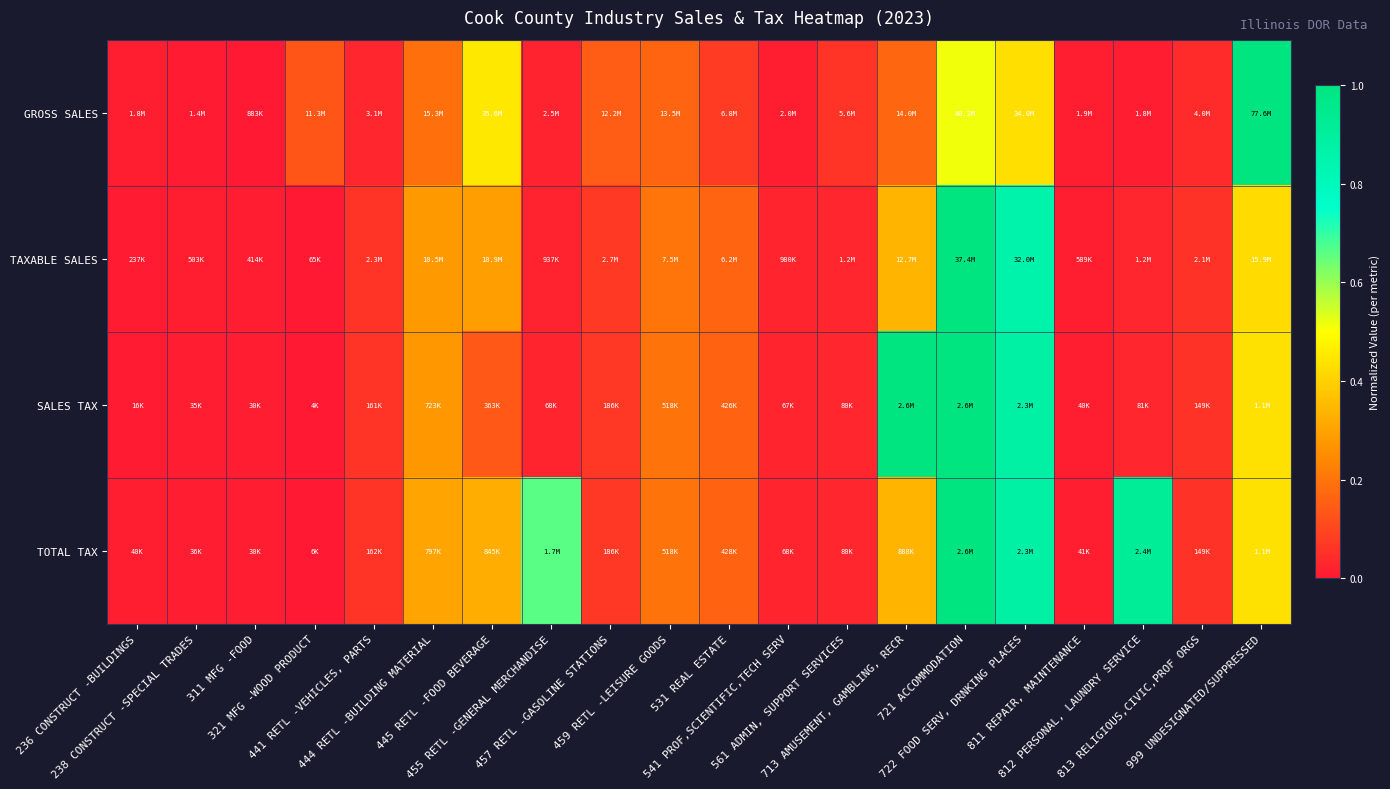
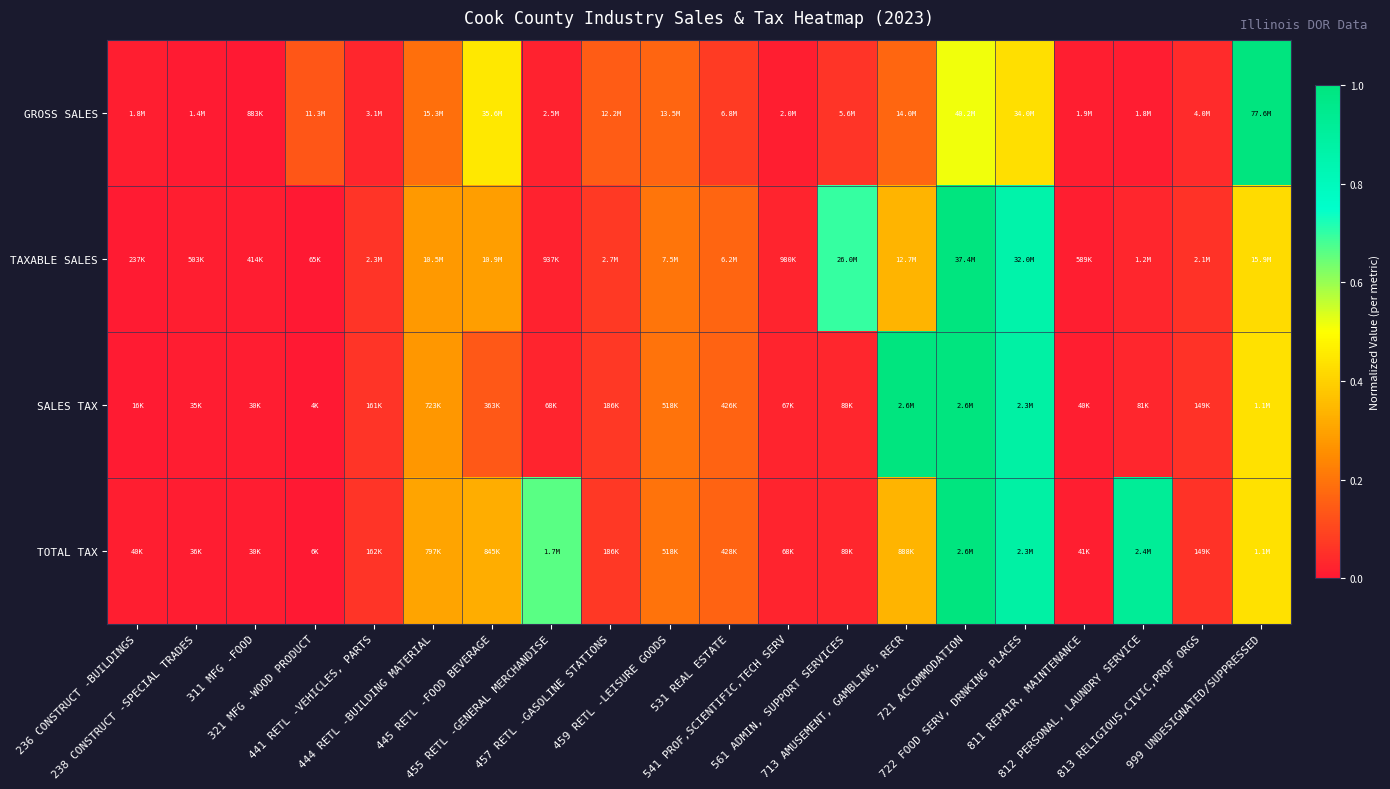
  {
    "GROSS SALES": {
      "236 CONSTRUCT -BUILDINGS": "1.8M",
      "238 CONSTRUCT -SPECIAL TRADES": "1.4M",
      "311 MFG -FOOD": "883K",
      "321 MFG -WOOD PRODUCT": "11.3M",
      "441 RETL -VEHICLES, PARTS": "3.1M",
      "444 RETL -BUILDING MATERIAL": "15.3M",
      "445 RETL -FOOD BEVERAGE": "35.6M",
      "455 RETL -GENERAL MERCHANDISE": "2.5M",
      "457 RETL -GASOLINE STATIONS": "12.2M",
      "459 RETL -LEISURE GOODS": "13.5M",
      "531 REAL ESTATE": "6.8M",
      "541 PROF,SCIENTIFIC,TECH SERV": "2.0M",
      "561 ADMIN, SUPPORT SERVICES": "5.6M",
      "713 AMUSEMENT, GAMBLING, RECR": "14.0M",
      "721 ACCOMMODATION": "40.2M",
      "722 FOOD SERV, DRNKING PLACES": "34.0M",
      "811 REPAIR, MAINTENANCE": "1.9M",
      "812 PERSONAL, LAUNDRY SERVICE": "1.8M",
      "813 RELIGIOUS,CIVIC,PROF ORGS": "4.0M",
      "999 UNDESIGNATED/SUPPRESSED": "77.6M"
    },
    "TAXABLE SALES": {
      "236 CONSTRUCT -BUILDINGS": "237K",
      "238 CONSTRUCT -SPECIAL TRADES": "503K",
      "311 MFG -FOOD": "414K",
      "321 MFG -WOOD PRODUCT": "65K",
      "441 RETL -VEHICLES, PARTS": "2.3M",
      "444 RETL -BUILDING MATERIAL": "10.5M",
      "445 RETL -FOOD BEVERAGE": "10.9M",
      "455 RETL -GENERAL MERCHANDISE": "937K",
      "457 RETL -GASOLINE STATIONS": "2.7M",
      "459 RETL -LEISURE GOODS": "7.5M",
      "531 REAL ESTATE": "6.2M",
      "541 PROF,SCIENTIFIC,TECH SERV": "980K",
-     "561 ADMIN, SUPPORT SERVICES": "1.2M",
+     "561 ADMIN, SUPPORT SERVICES": "26.0M",
      "713 AMUSEMENT, GAMBLING, RECR": "12.7M",
      "721 ACCOMMODATION": "37.4M",
      "722 FOOD SERV, DRNKING PLACES": "32.0M",
      "811 REPAIR, MAINTENANCE": "589K",
      "812 PERSONAL, LAUNDRY SERVICE": "1.2M",
      "813 RELIGIOUS,CIVIC,PROF ORGS": "2.1M",
      "999 UNDESIGNATED/SUPPRESSED": "15.9M"
    },
    "SALES TAX": {
      "236 CONSTRUCT -BUILDINGS": "16K",
      "238 CONSTRUCT -SPECIAL TRADES": "35K",
      "311 MFG -FOOD": "30K",
      "321 MFG -WOOD PRODUCT": "4K",
      "441 RETL -VEHICLES, PARTS": "161K",
      "444 RETL -BUILDING MATERIAL": "723K",
      "445 RETL -FOOD BEVERAGE": "363K",
      "455 RETL -GENERAL MERCHANDISE": "68K",
      "457 RETL -GASOLINE STATIONS": "186K",
      "459 RETL -LEISURE GOODS": "518K",
      "531 REAL ESTATE": "426K",
      "541 PROF,SCIENTIFIC,TECH SERV": "67K",
      "561 ADMIN, SUPPORT SERVICES": "80K",
      "713 AMUSEMENT, GAMBLING, RECR": "2.6M",
      "721 ACCOMMODATION": "2.6M",
      "722 FOOD SERV, DRNKING PLACES": "2.3M",
      "811 REPAIR, MAINTENANCE": "40K",
      "812 PERSONAL, LAUNDRY SERVICE": "81K",
      "813 RELIGIOUS,CIVIC,PROF ORGS": "149K",
      "999 UNDESIGNATED/SUPPRESSED": "1.1M"
    },
    "TOTAL TAX": {
      "236 CONSTRUCT -BUILDINGS": "40K",
      "238 CONSTRUCT -SPECIAL TRADES": "36K",
      "311 MFG -FOOD": "30K",
      "321 MFG -WOOD PRODUCT": "6K",
      "441 RETL -VEHICLES, PARTS": "162K",
      "444 RETL -BUILDING MATERIAL": "797K",
      "445 RETL -FOOD BEVERAGE": "845K",
      "455 RETL -GENERAL MERCHANDISE": "1.7M",
      "457 RETL -GASOLINE STATIONS": "186K",
      "459 RETL -LEISURE GOODS": "518K",
      "531 REAL ESTATE": "428K",
      "541 PROF,SCIENTIFIC,TECH SERV": "68K",
      "561 ADMIN, SUPPORT SERVICES": "80K",
      "713 AMUSEMENT, GAMBLING, RECR": "888K",
      "721 ACCOMMODATION": "2.6M",
      "722 FOOD SERV, DRNKING PLACES": "2.3M",
      "811 REPAIR, MAINTENANCE": "41K",
      "812 PERSONAL, LAUNDRY SERVICE": "2.4M",
      "813 RELIGIOUS,CIVIC,PROF ORGS": "149K",
      "999 UNDESIGNATED/SUPPRESSED": "1.1M"
    }
  }
